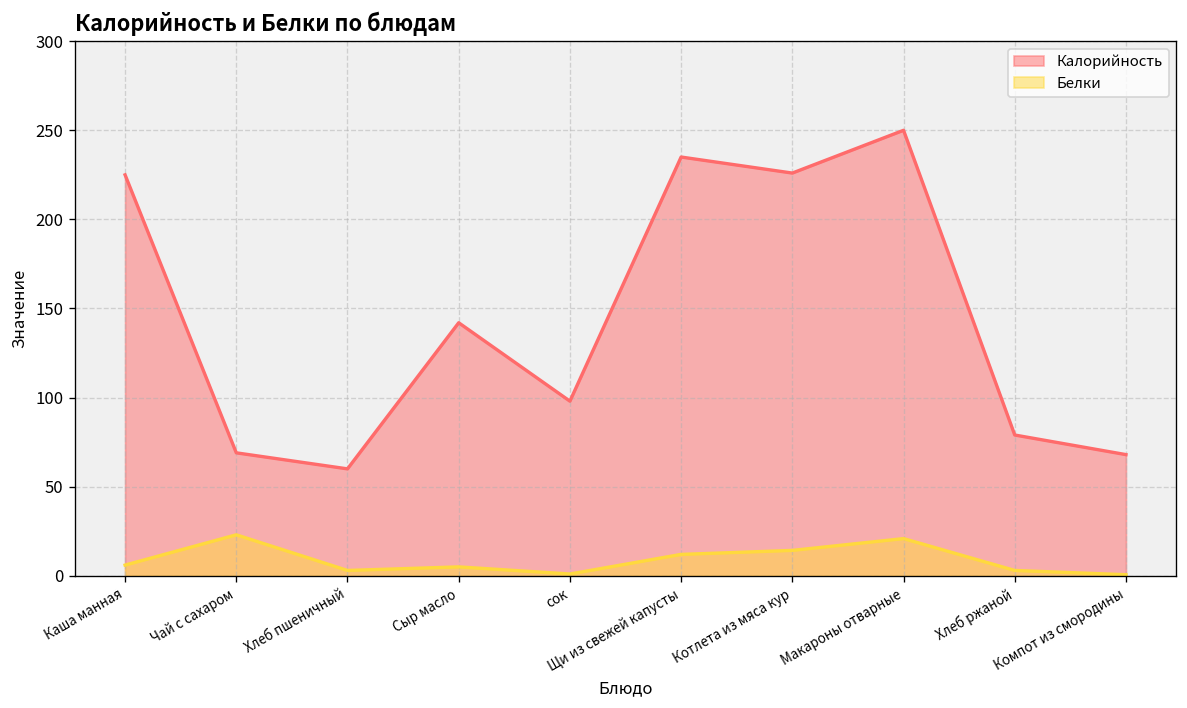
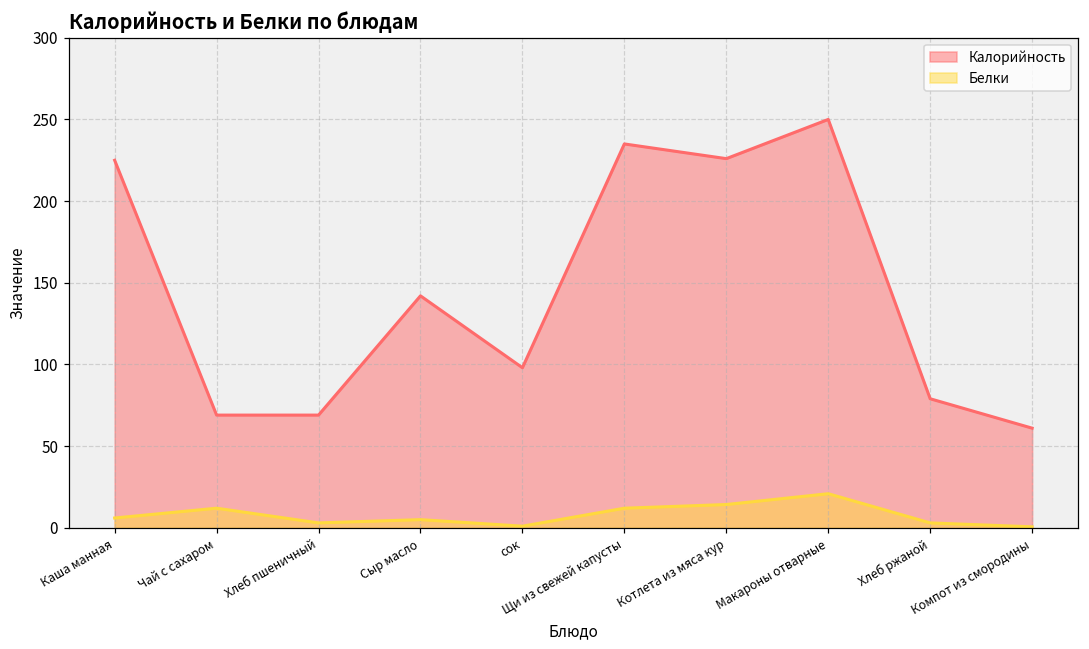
  {
    "Калорийность": {
      "Каша манная": 225,
      "Чай с сахаром": 69,
-     "Хлеб пшеничный": 60,
+     "Хлеб пшеничный": 69,
      "Сыр масло": 142,
      "сок": 98,
      "Щи из свежей капусты": 235,
      "Котлета из мяса кур": 226,
      "Макароны отварные": 250,
      "Хлеб ржаной": 79,
-     "Компот из смородины": 68
+     "Компот из смородины": 61
    },
    "Белки": {
      "Каша манная": 6,
-     "Чай с сахаром": 23,
+     "Чай с сахаром": 12,
      "Хлеб пшеничный": 3,
      "Сыр масло": 5,
      "сок": 1,
      "Щи из свежей капусты": 12,
      "Котлета из мяса кур": 14,
      "Макароны отварные": 21,
      "Хлеб ржаной": 3,
      "Компот из смородины": 1
    }
  }
